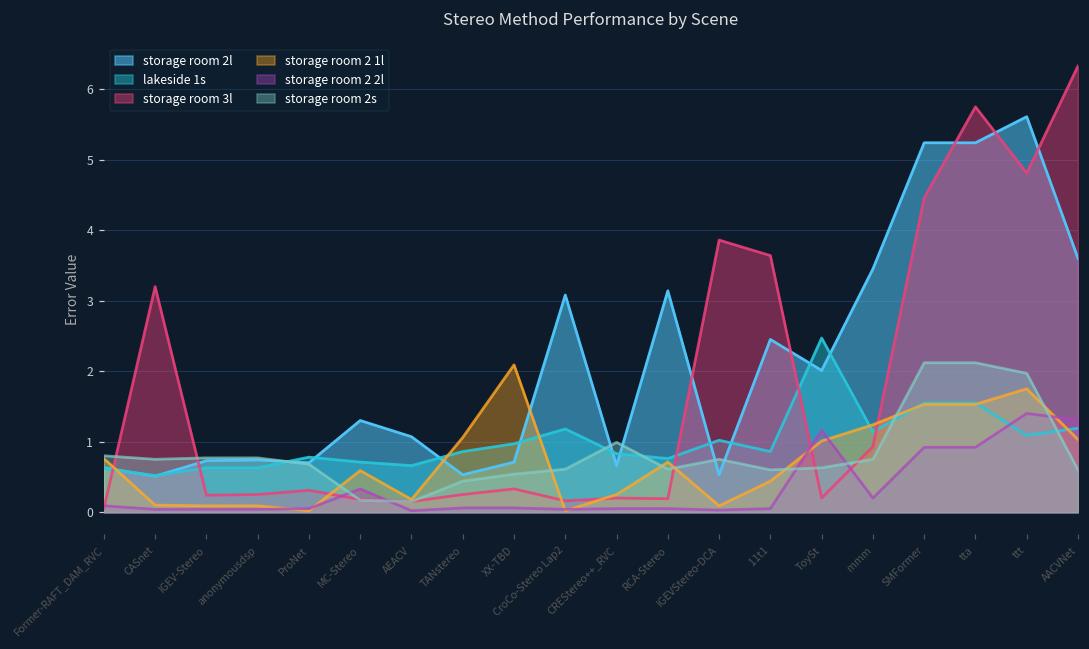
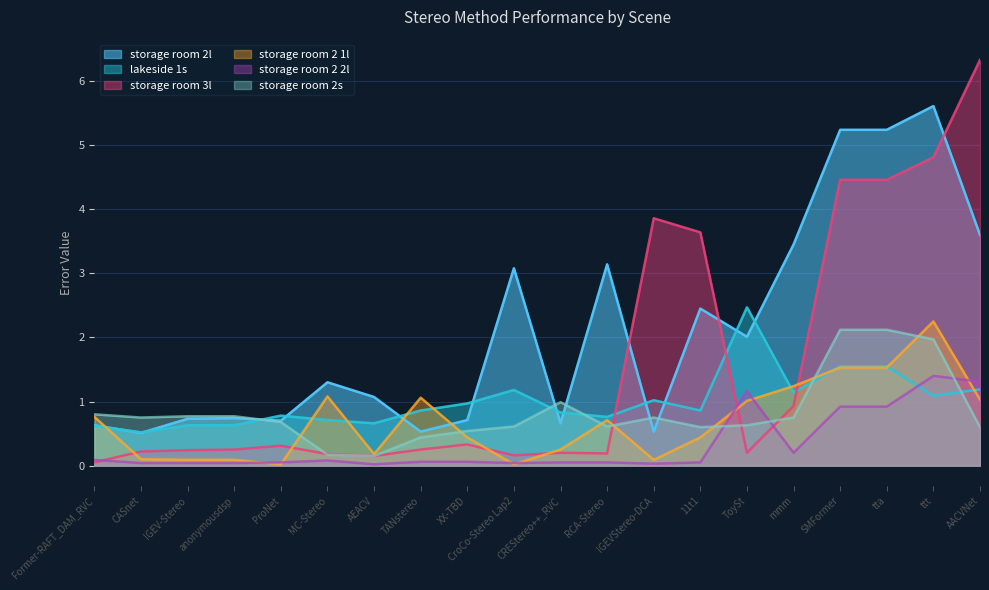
  {
    "storage room 3l": {
      "Former-RAFT_DAM_RVC": 0.1,
-     "CASnet": 3.2,
+     "CASnet": 0.2,
      "IGEV-Stereo": 0.2,
      "anonymousdsp": 0.3,
      "ProNet": 0.3,
      "TANstereo": 0.3,
      "XX-TBD": 0.3,
      "CroCo-Stereo Lap2": 0.2,
      "CREStereo++_RVC": 0.2,
      "RCA-Stereo": 0.2,
      "IGEVStereo-DCA": 3.9,
      "11t1": 3.6,
      "ToySt": 0.2,
      "mmm": 0.9,
      "SMFormer": 4.5,
-     "tta": 5.8,
+     "tta": 4.5,
      "ttt": 4.8,
      "AACVNet": 6.3
    },
    "storage room 2 1l": {
      "Former-RAFT_DAM_RVC": 0.8,
      "CASnet": 0.1,
      "IGEV-Stereo": 0.1,
      "anonymousdsp": 0.1,
-     "MC-Stereo": 0.6,
+     "MC-Stereo": 1.1,
      "TANstereo": 1.1,
-     "XX-TBD": 2.1,
+     "XX-TBD": 0.4,
      "CREStereo++_RVC": 0.3,
      "RCA-Stereo": 0.7,
      "IGEVStereo-DCA": 0.1,
      "11t1": 0.4,
      "ToySt": 1.0,
      "mmm": 1.2,
-     "ttt": 1.8,
+     "ttt": 2.3,
      "AACVNet": 1.0
    },
    "storage room 2 2l": {
      "Former-RAFT_DAM_RVC": 0.1,
      "CASnet": 0.0,
      "IGEV-Stereo": 0.0,
      "anonymousdsp": 0.0,
-     "MC-Stereo": 0.3,
+     "MC-Stereo": 0.1,
      "AEACV": 0.0,
      "TANstereo": 0.1,
      "XX-TBD": 0.1,
      "CREStereo++_RVC": 0.1,
      "RCA-Stereo": 0.1,
      "IGEVStereo-DCA": 0.0,
      "11t1": 0.1,
      "ToySt": 1.2,
      "mmm": 0.2,
      "SMFormer": 0.9,
      "tta": 0.9,
      "ttt": 1.4,
      "AACVNet": 1.3
    }
  }
